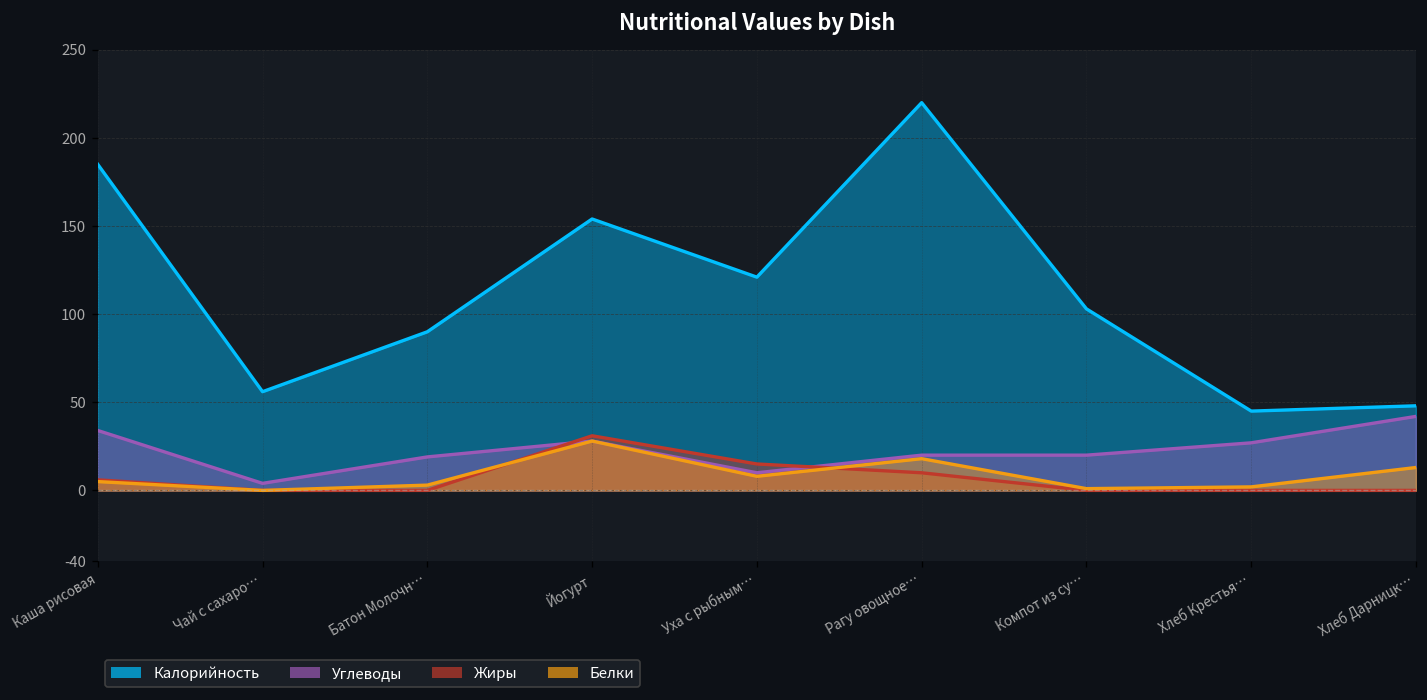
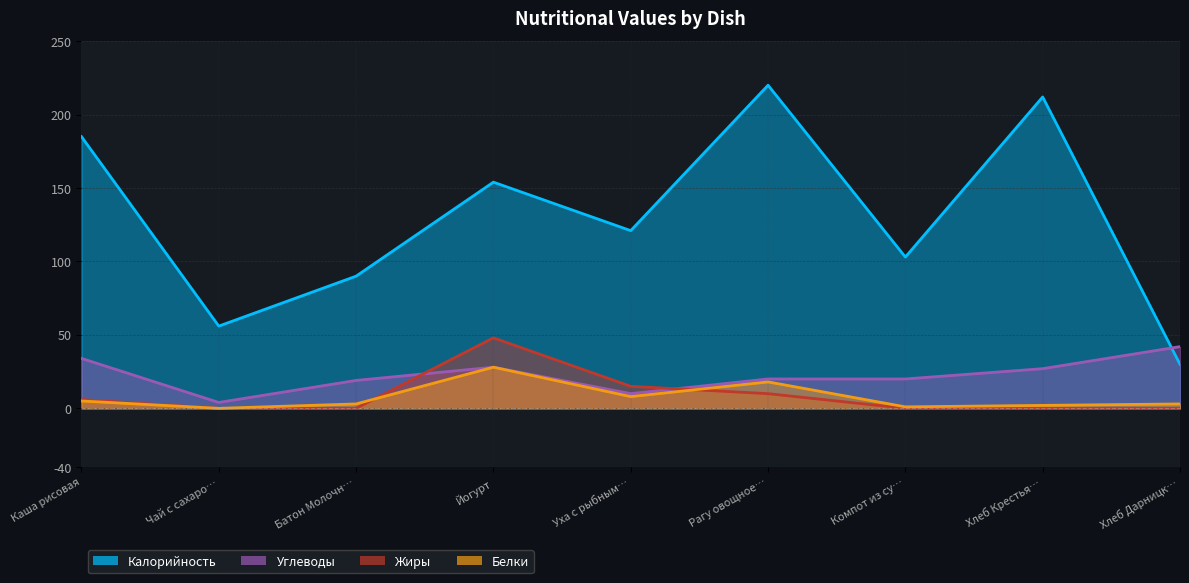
  {
    "Калорийность": {
      "Каша рисовая": 185,
      "Чай с сахаро…": 56,
      "Батон Молочн…": 90,
      "Йогурт": 154,
      "Уха с рыбным…": 121,
      "Рагу овощное…": 220,
      "Компот из су…": 103,
-     "Хлеб Крестья…": 45,
-     "Хлеб Дарницк…": 48
+     "Хлеб Крестья…": 212,
+     "Хлеб Дарницк…": 30
    },
    "Углеводы": {
      "Каша рисовая": 34,
      "Чай с сахаро…": 4,
      "Батон Молочн…": 19,
      "Уха с рыбным…": 10,
      "Рагу овощное…": 20,
      "Компот из су…": 20,
      "Хлеб Крестья…": 27,
      "Хлеб Дарницк…": 42
    },
    "Жиры": {
      "Батон Молочн…": 0,
-     "Йогурт": 31,
+     "Йогурт": 48,
      "Уха с рыбным…": 15,
      "Рагу овощное…": 10,
      "Хлеб Крестья…": 0,
      "Хлеб Дарницк…": 0
    },
    "Белки": {
      "Батон Молочн…": 3,
      "Уха с рыбным…": 8,
      "Рагу овощное…": 18,
      "Хлеб Крестья…": 2,
-     "Хлеб Дарницк…": 13
+     "Хлеб Дарницк…": 3
    }
  }
